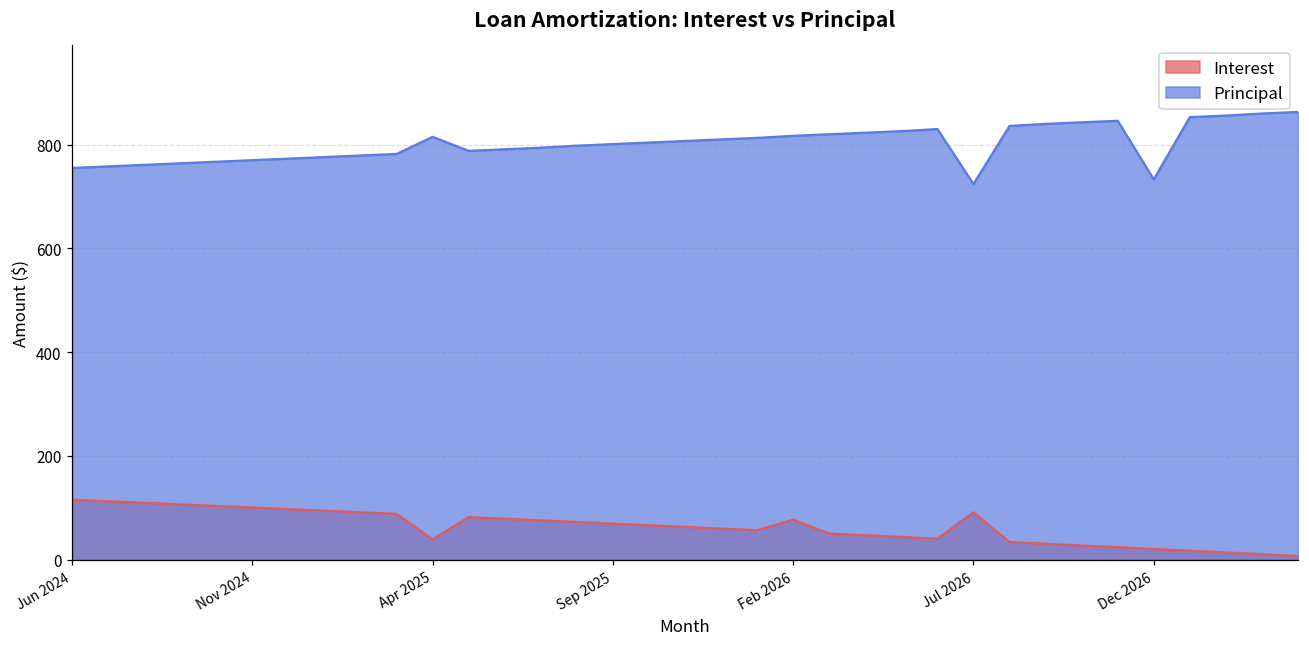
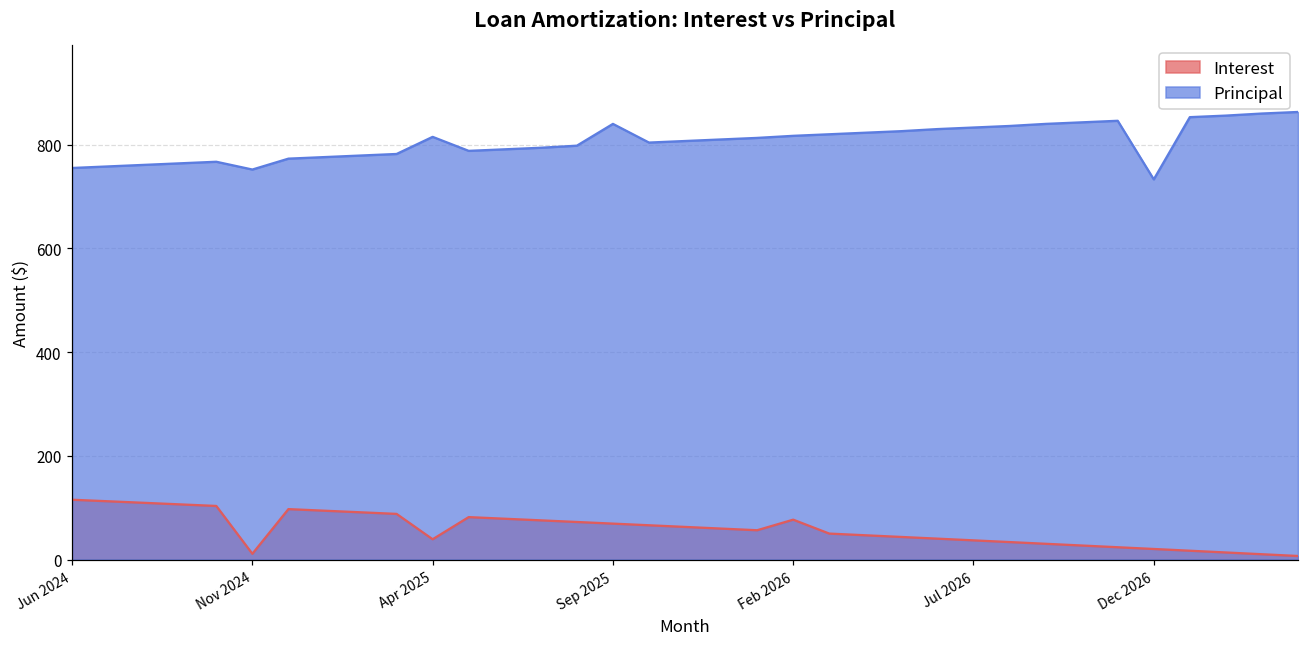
  {
    "Interest": {
      "Jun 2024": 120,
-     "Nov 2024": 100,
+     "Nov 2024": 10,
      "Apr 2025": 40,
      "Sep 2025": 70,
      "Feb 2026": 80,
-     "Jul 2026": 90,
+     "Jul 2026": 40,
      "Dec 2026": 20
    },
    "Principal": {
      "Jun 2024": 760,
-     "Nov 2024": 770,
+     "Nov 2024": 750,
      "Apr 2025": 820,
-     "Sep 2025": 800,
+     "Sep 2025": 840,
      "Feb 2026": 820,
-     "Jul 2026": 720,
+     "Jul 2026": 830,
      "Dec 2026": 730
    }
  }
